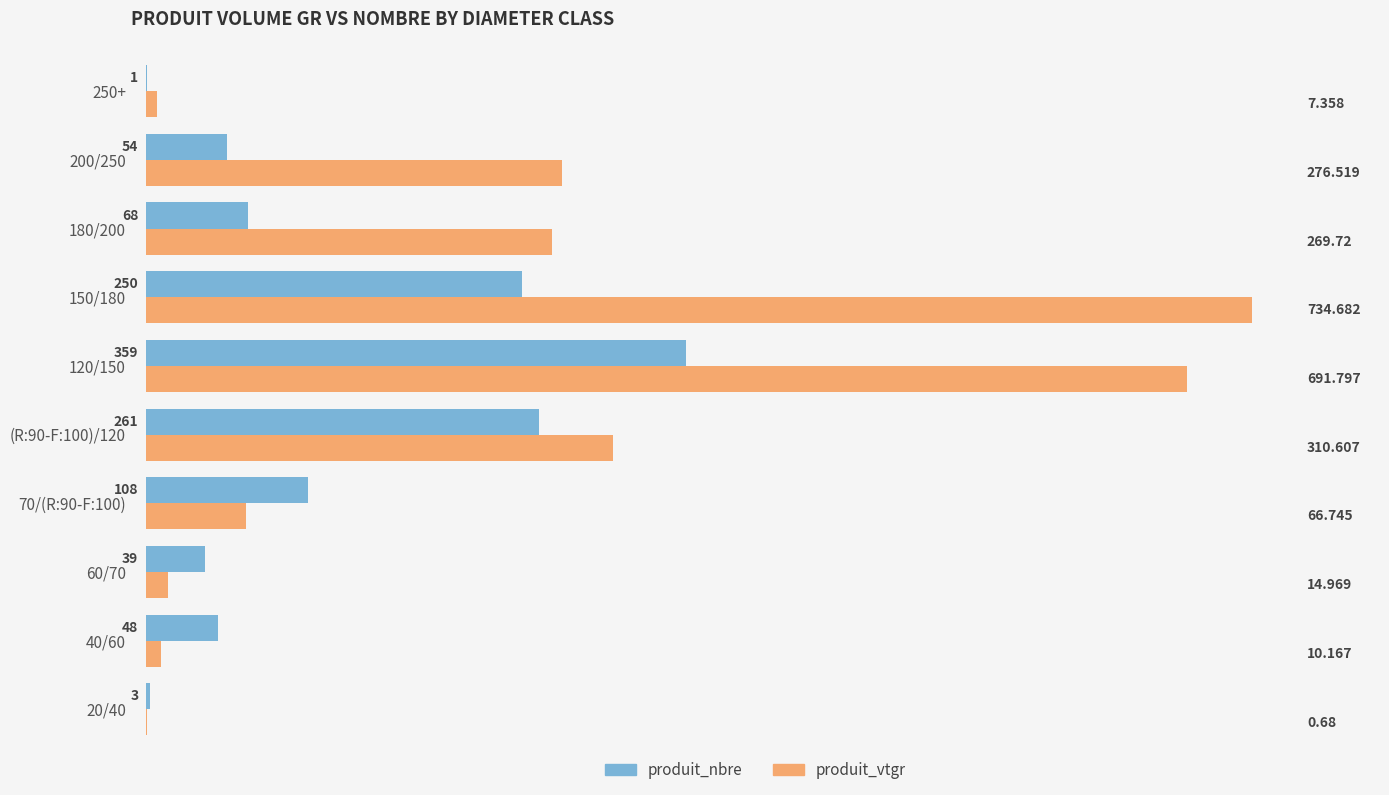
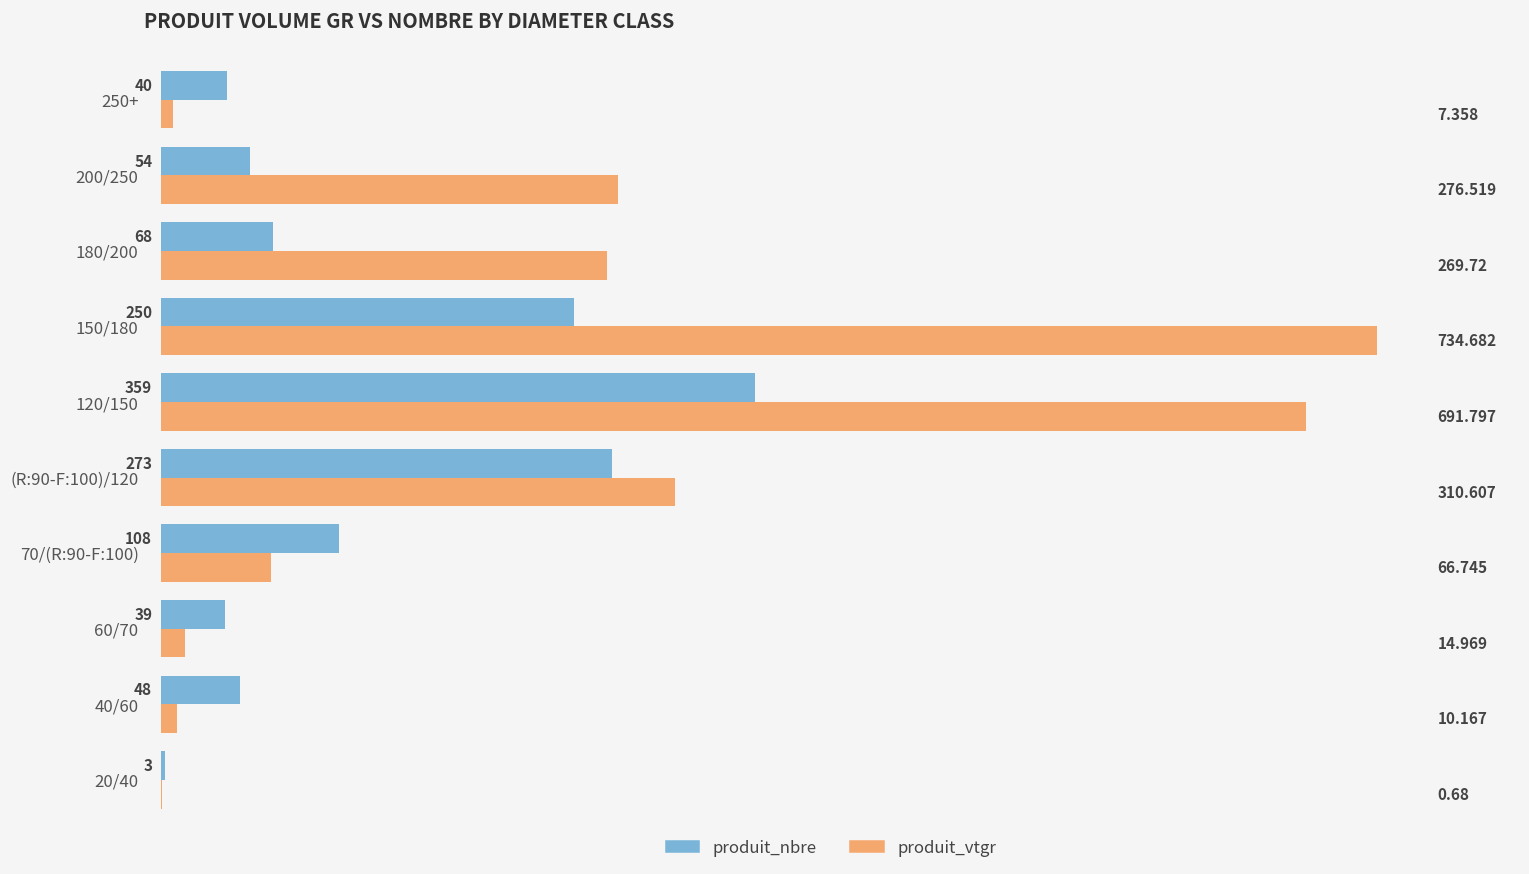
  {
    "produit_nbre": {
-     "250+": 1,
-     "(R:90-F:100)/120": 261,
+     "250+": 40,
+     "(R:90-F:100)/120": 273,
      "20/40": 3
    }
  }
